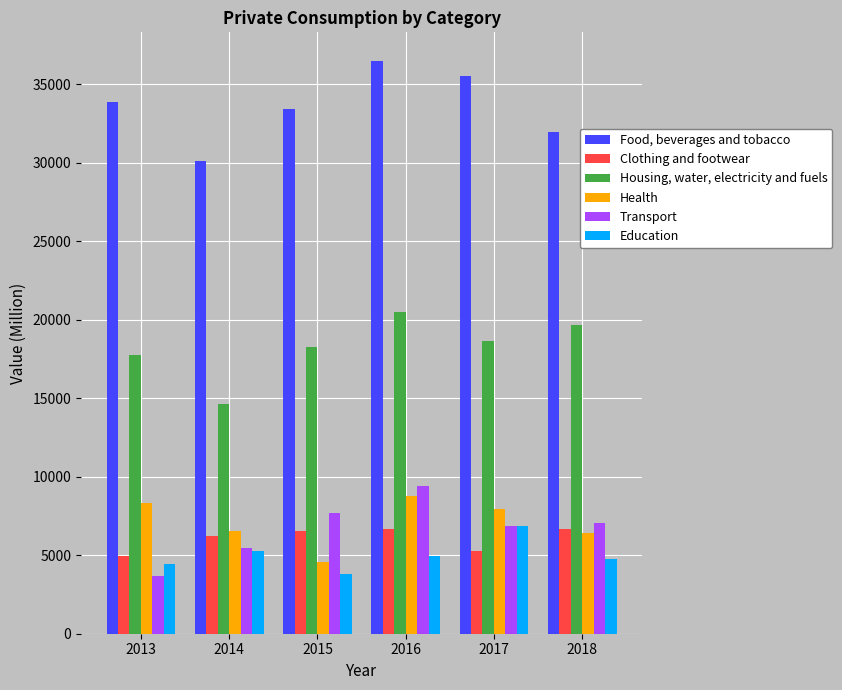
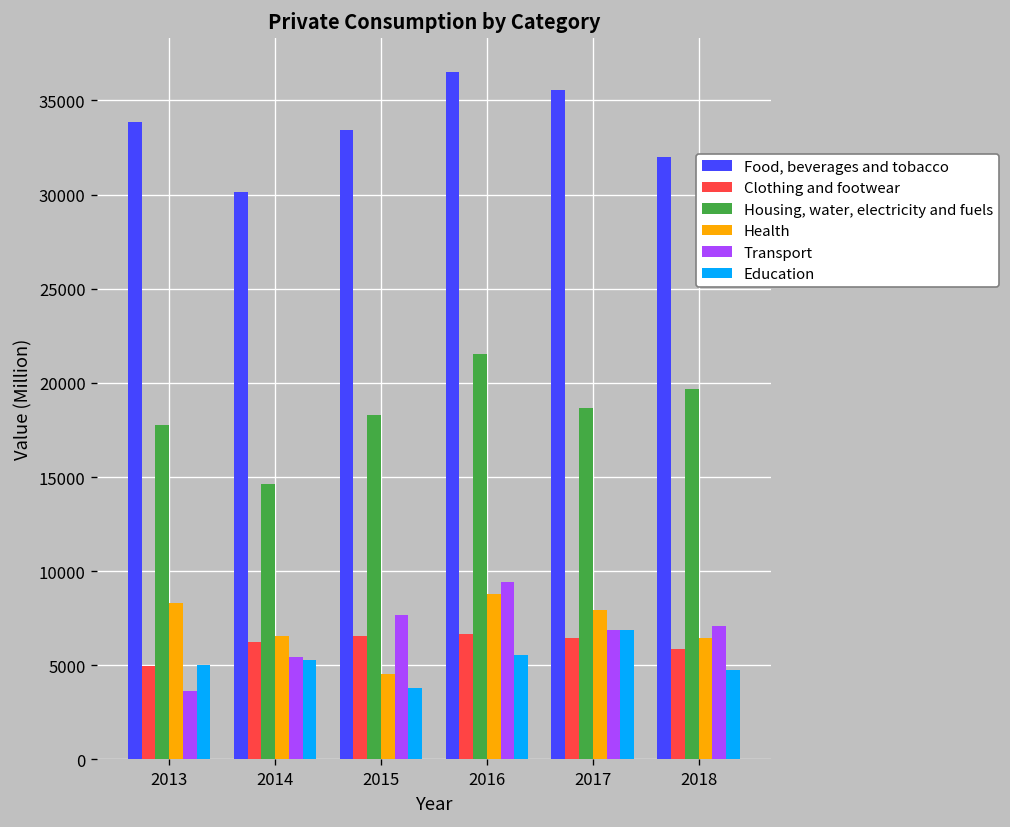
  {
    "Food, beverages and tobacco": {
      "2013": 33900,
      "2014": 30100,
      "2015": 33400,
      "2016": 36500,
      "2017": 35600,
      "2018": 32000
    },
    "Clothing and footwear": {
      "2013": 5000,
      "2014": 6200,
      "2015": 6600,
      "2016": 6700,
-     "2017": 5300,
-     "2018": 6600
+     "2017": 6500,
+     "2018": 5900
    },
    "Housing, water, electricity and fuels": {
      "2013": 17800,
      "2014": 14600,
      "2015": 18300,
-     "2016": 20500,
+     "2016": 21500,
      "2017": 18700,
      "2018": 19700
    },
    "Health": {
      "2013": 8300,
      "2014": 6600,
      "2015": 4600,
      "2016": 8800,
      "2017": 7900,
      "2018": 6400
    },
    "Transport": {
      "2013": 3700,
      "2014": 5500,
      "2015": 7700,
      "2016": 9400,
      "2017": 6900,
      "2018": 7100
    },
    "Education": {
-     "2013": 4400,
+     "2013": 5000,
      "2014": 5300,
      "2015": 3800,
-     "2016": 5000,
+     "2016": 5500,
      "2017": 6900,
      "2018": 4800
    }
  }
